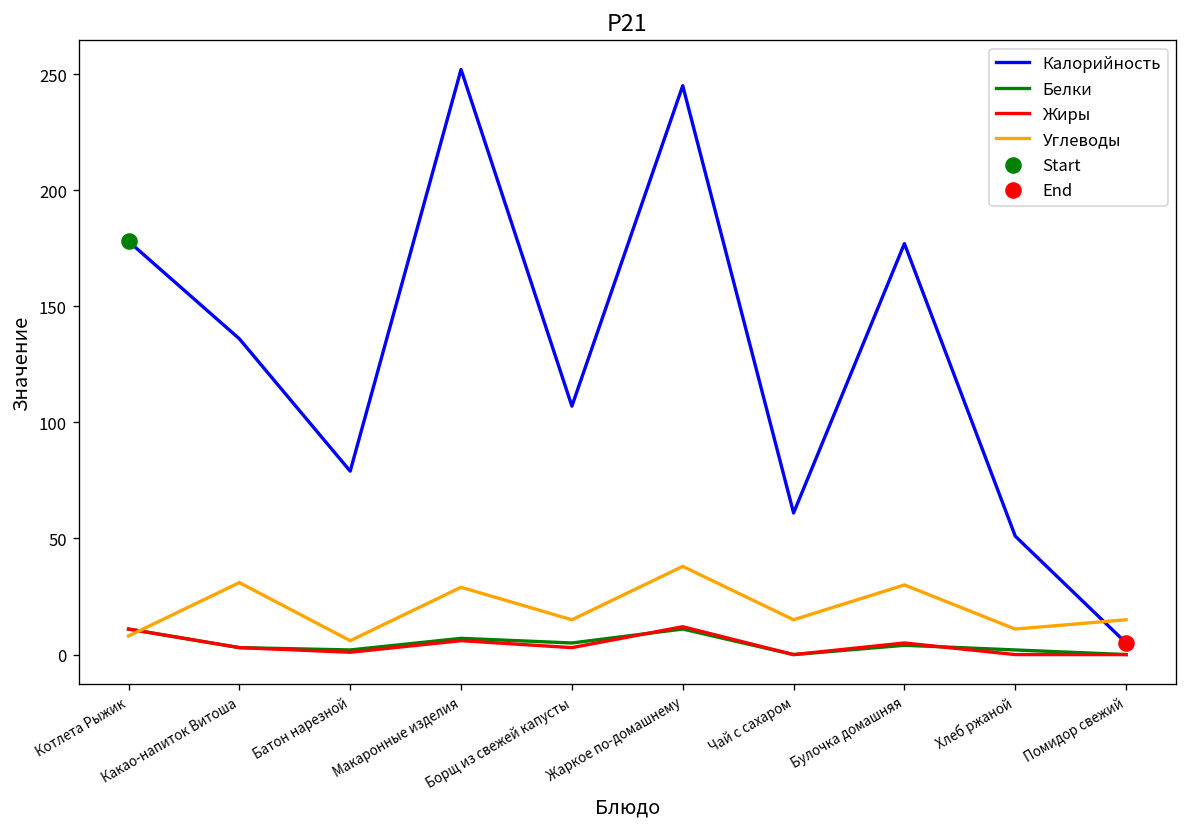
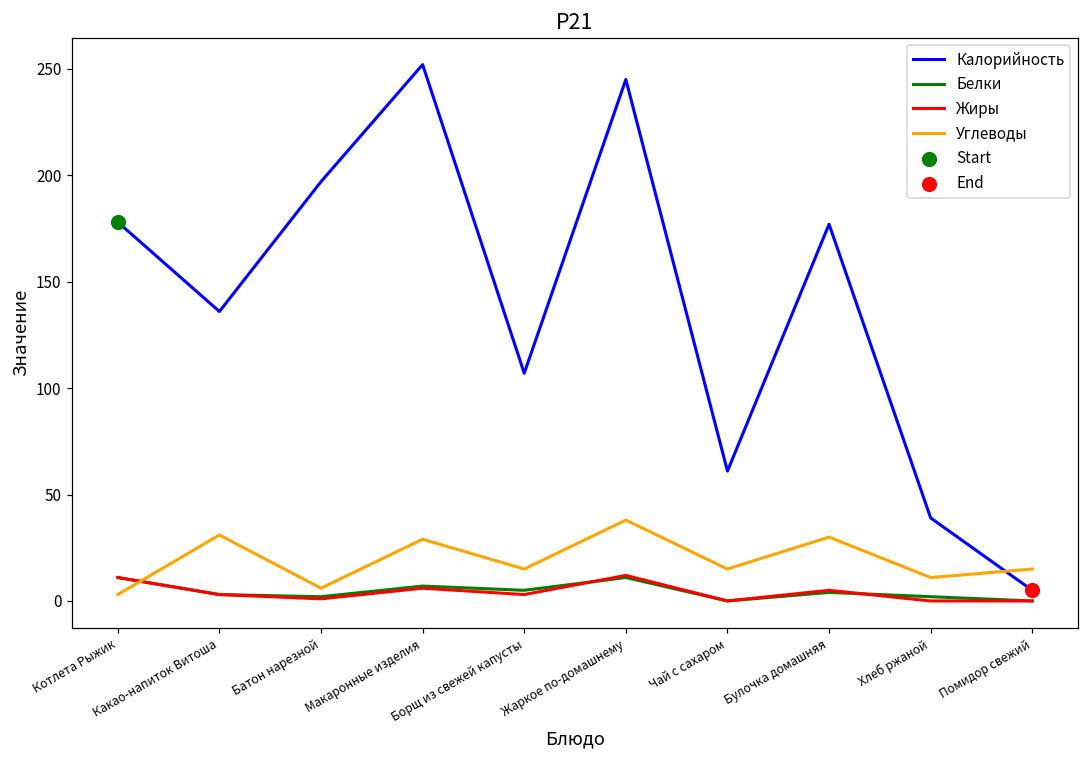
  {
    "Калорийность": {
      "Какао-напиток Витоша": 136,
-     "Батон нарезной": 79,
+     "Батон нарезной": 197,
      "Макаронные изделия": 252,
      "Борщ из свежей капусты": 107,
      "Жаркое по-домашнему": 245,
      "Чай с сахаром": 61,
      "Булочка домашняя": 177,
-     "Хлеб ржаной": 51
+     "Хлеб ржаной": 39
    },
    "Углеводы": {
-     "Котлета Рыжик": 8,
+     "Котлета Рыжик": 3,
      "Какао-напиток Витоша": 31,
      "Батон нарезной": 6,
      "Макаронные изделия": 29,
      "Борщ из свежей капусты": 15,
      "Жаркое по-домашнему": 38,
      "Чай с сахаром": 15,
      "Булочка домашняя": 30,
      "Хлеб ржаной": 11,
      "Помидор свежий": 15
    }
  }
